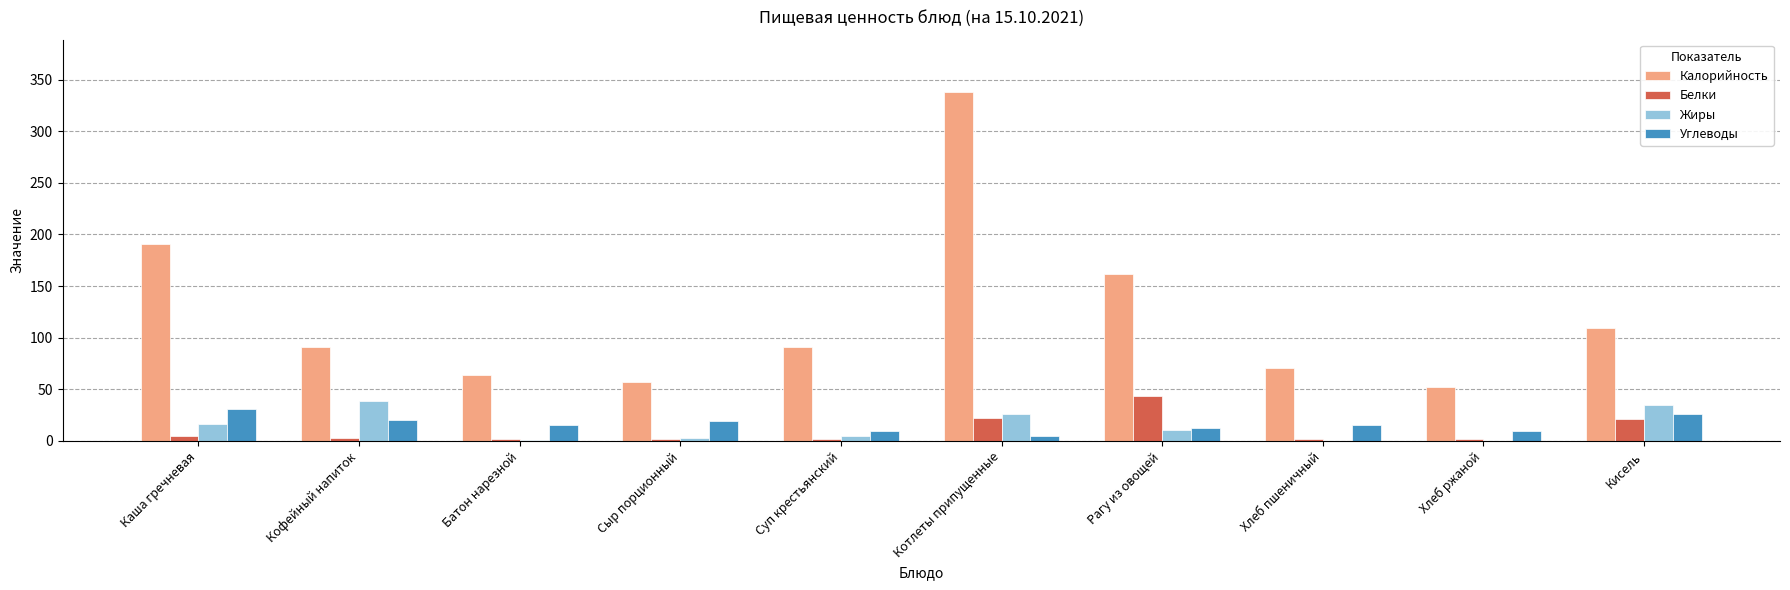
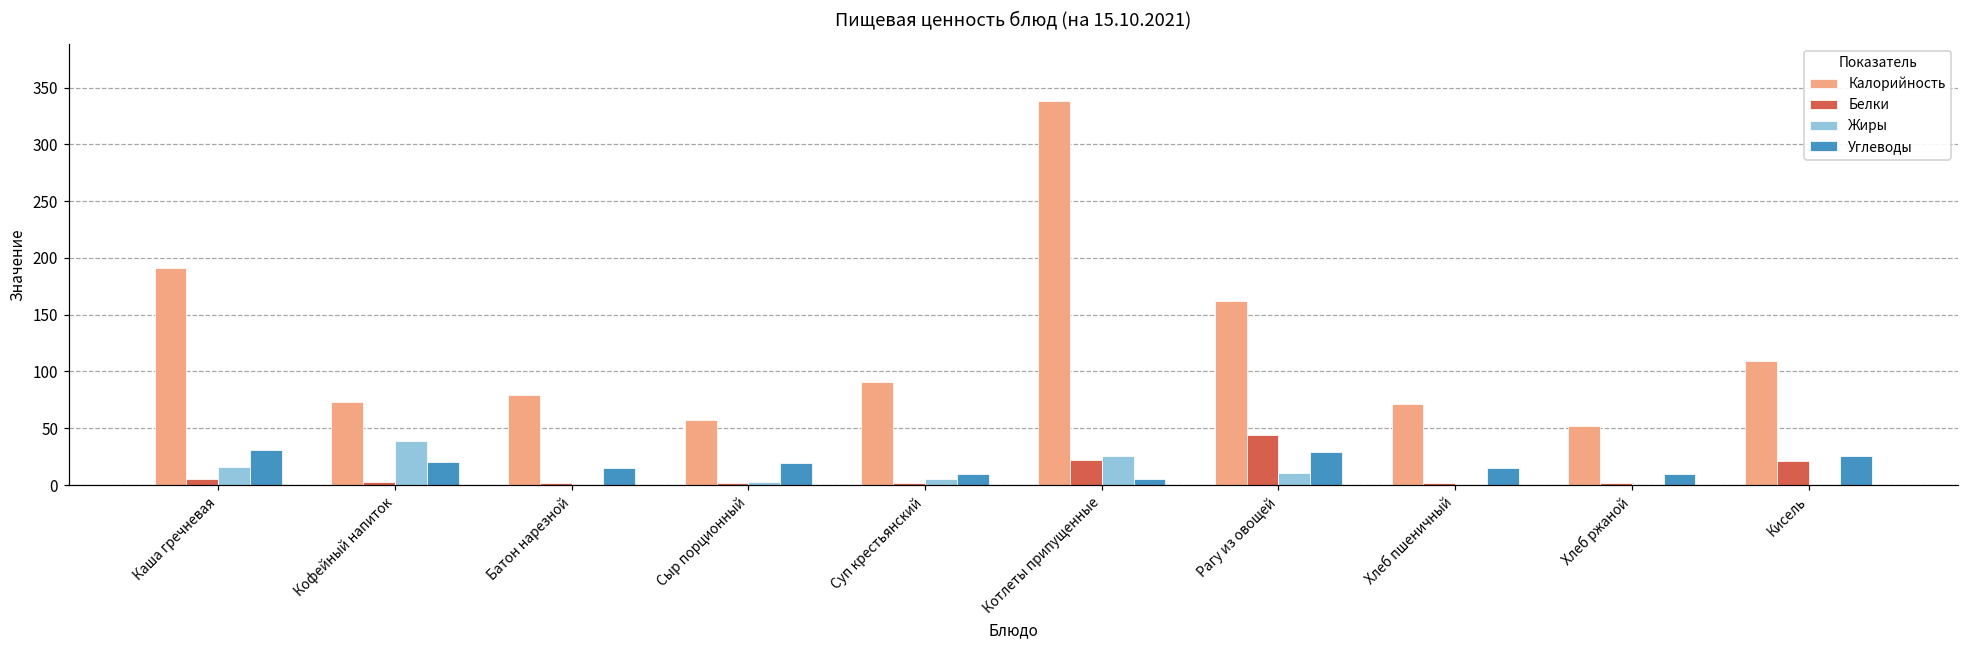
  {
    "Калорийность": {
      "Каша гречневая": 191,
-     "Кофейный напиток": 91,
-     "Батон нарезной": 64,
+     "Кофейный напиток": 73,
+     "Батон нарезной": 79,
      "Сыр порционный": 57,
      "Суп крестьянский": 91,
      "Котлеты припущенные": 338,
      "Рагу из овощей": 162,
      "Хлеб пшеничный": 71,
      "Хлеб ржаной": 52,
      "Кисель": 109
    },
    "Белки": {
      "Каша гречневая": 5,
      "Кофейный напиток": 3,
      "Котлеты припущенные": 22,
      "Рагу из овощей": 44,
      "Кисель": 21
    },
    "Жиры": {
      "Каша гречневая": 16,
      "Кофейный напиток": 39,
      "Сыр порционный": 3,
      "Суп крестьянский": 5,
      "Котлеты припущенные": 26,
      "Рагу из овощей": 11,
      "Хлеб пшеничный": 0,
      "Хлеб ржаной": 0,
-     "Кисель": 35
+     "Кисель": 0
    },
    "Углеводы": {
      "Каша гречневая": 31,
      "Кофейный напиток": 20,
      "Батон нарезной": 15,
      "Сыр порционный": 19,
      "Суп крестьянский": 10,
      "Котлеты припущенные": 5,
-     "Рагу из овощей": 13,
+     "Рагу из овощей": 29,
      "Хлеб пшеничный": 15,
      "Хлеб ржаной": 10,
      "Кисель": 26
    }
  }
